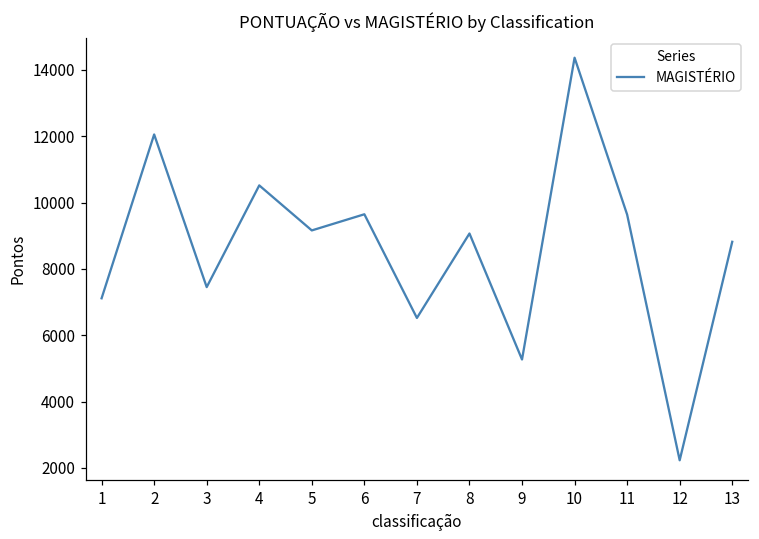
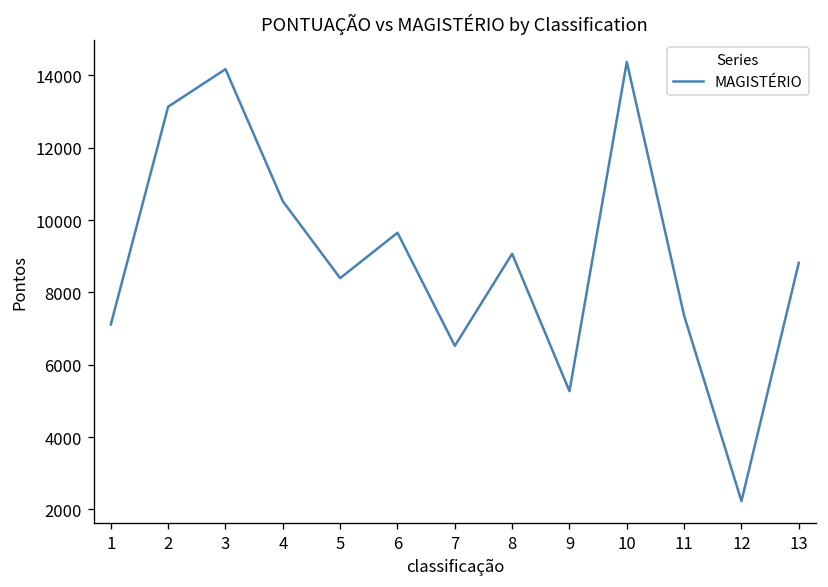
  {
    "1": 7100,
-   "2": 12100,
-   "3": 7500,
+   "2": 13100,
+   "3": 14200,
    "4": 10500,
-   "5": 9200,
+   "5": 8400,
    "6": 9600,
    "7": 6500,
    "8": 9100,
    "9": 5300,
    "10": 14400,
-   "11": 9600,
+   "11": 7400,
    "12": 2200,
    "13": 8800
  }
